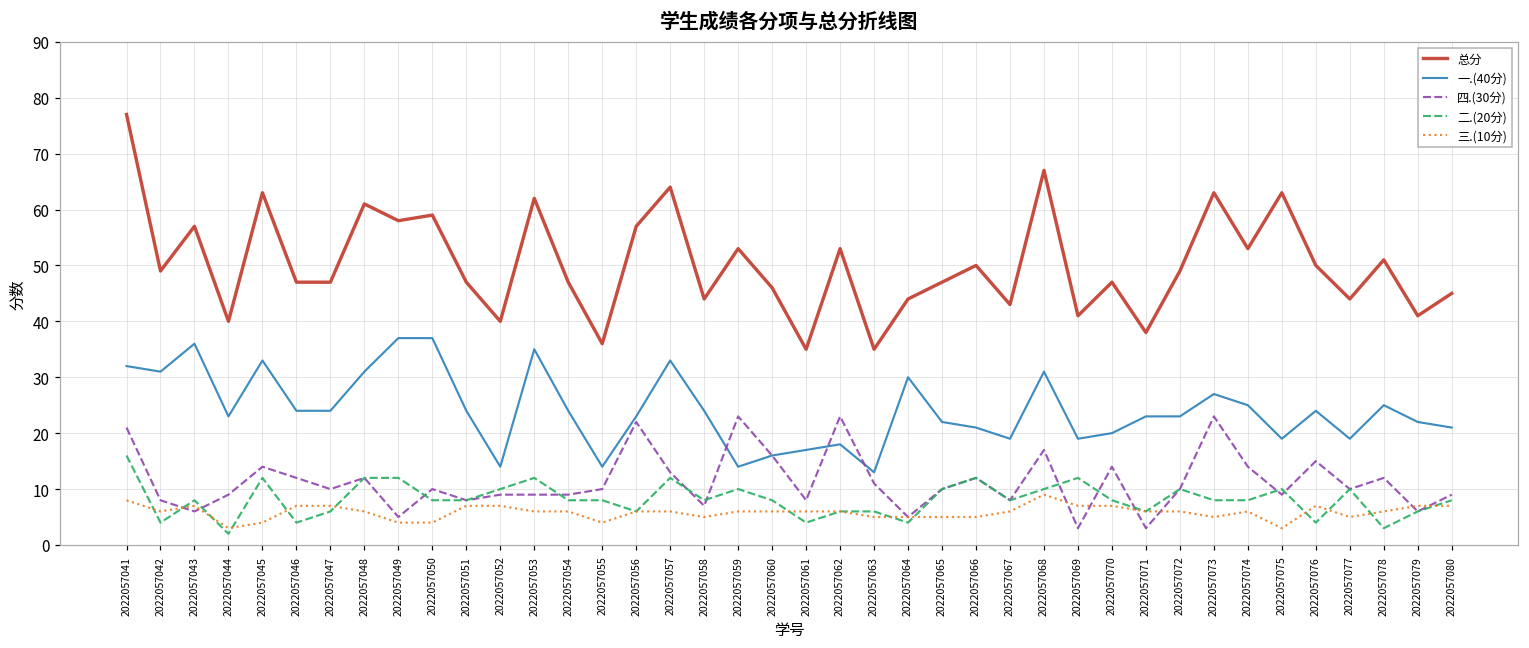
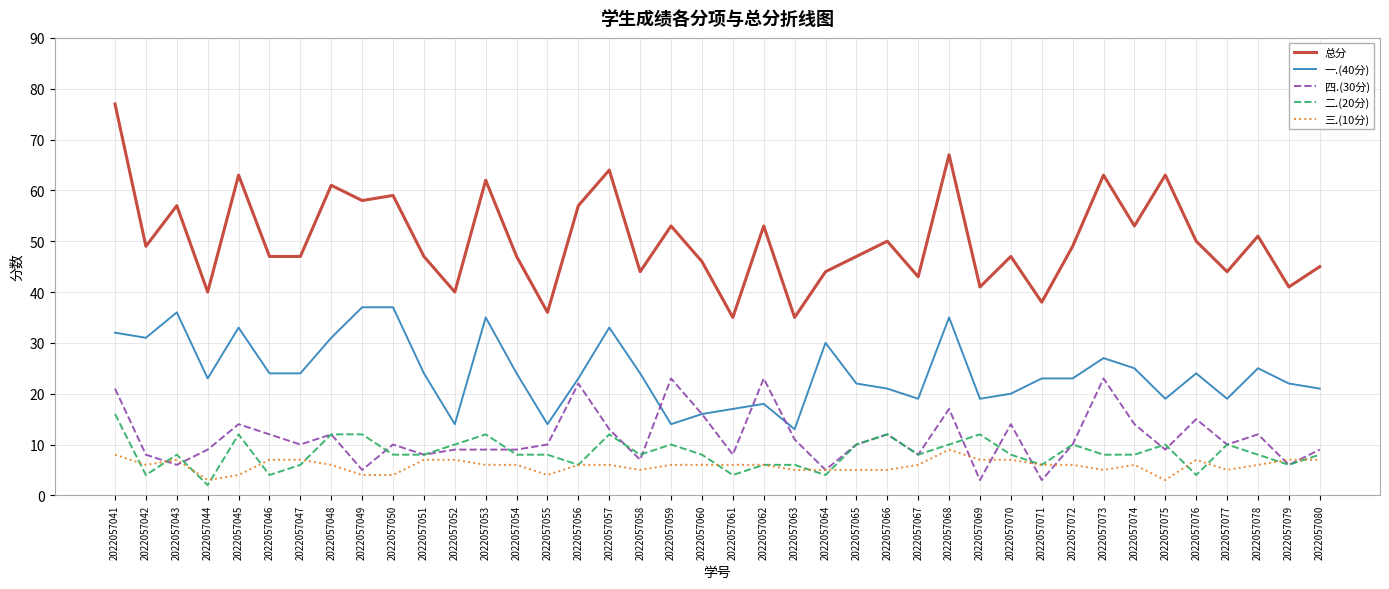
  {
    "总分": {
      "2022057041": 77,
      "2022057042": 49,
      "2022057043": 57,
      "2022057044": 40,
      "2022057045": 63,
      "2022057046": 47,
      "2022057047": 47,
      "2022057048": 61,
      "2022057049": 58,
      "2022057050": 59,
      "2022057051": 47,
      "2022057052": 40,
      "2022057053": 62,
      "2022057054": 47,
      "2022057055": 36,
      "2022057056": 57,
      "2022057057": 64,
      "2022057058": 44,
      "2022057059": 53,
      "2022057060": 46,
      "2022057061": 35,
      "2022057062": 53,
      "2022057063": 35,
      "2022057064": 44,
      "2022057065": 47,
      "2022057066": 50,
      "2022057067": 43,
      "2022057068": 67,
      "2022057069": 41,
      "2022057070": 47,
      "2022057071": 38,
      "2022057072": 49,
      "2022057073": 63,
      "2022057074": 53,
      "2022057075": 63,
      "2022057076": 50,
      "2022057077": 44,
      "2022057078": 51,
      "2022057079": 41,
      "2022057080": 45
    },
    "一.(40分)": {
      "2022057041": 32,
      "2022057042": 31,
      "2022057043": 36,
      "2022057044": 23,
      "2022057045": 33,
      "2022057046": 24,
      "2022057047": 24,
      "2022057048": 31,
      "2022057049": 37,
      "2022057050": 37,
      "2022057051": 24,
      "2022057052": 14,
      "2022057053": 35,
      "2022057054": 24,
      "2022057055": 14,
      "2022057056": 23,
      "2022057057": 33,
      "2022057058": 24,
      "2022057059": 14,
      "2022057061": 17,
      "2022057062": 18,
      "2022057063": 13,
      "2022057064": 30,
      "2022057065": 22,
      "2022057066": 21,
      "2022057067": 19,
-     "2022057068": 31,
+     "2022057068": 35,
      "2022057069": 19,
      "2022057070": 20,
      "2022057071": 23,
      "2022057072": 23,
      "2022057073": 27,
      "2022057074": 25,
      "2022057075": 19,
      "2022057076": 24,
      "2022057077": 19,
      "2022057078": 25,
      "2022057079": 22,
      "2022057080": 21
    },
    "四.(30分)": {
      "2022057041": 21,
      "2022057042": 8,
      "2022057043": 6,
      "2022057044": 9,
      "2022057045": 14,
      "2022057046": 12,
      "2022057047": 10,
      "2022057049": 5,
      "2022057050": 10,
      "2022057052": 9,
      "2022057053": 9,
      "2022057054": 9,
      "2022057055": 10,
      "2022057056": 22,
      "2022057057": 13,
      "2022057058": 7,
      "2022057059": 23,
      "2022057061": 8,
      "2022057062": 23,
      "2022057063": 11,
      "2022057068": 17,
      "2022057069": 3,
      "2022057070": 14,
      "2022057071": 3,
      "2022057073": 23,
      "2022057074": 14,
      "2022057075": 9,
      "2022057076": 15,
      "2022057078": 12,
      "2022057080": 9
    },
    "二.(20分)": {
      "2022057041": 16,
      "2022057042": 4,
      "2022057043": 8,
      "2022057044": 2,
      "2022057045": 12,
      "2022057046": 4,
      "2022057047": 6,
      "2022057049": 12,
      "2022057050": 8,
      "2022057052": 10,
      "2022057053": 12,
      "2022057054": 8,
      "2022057055": 8,
      "2022057057": 12,
      "2022057058": 8,
      "2022057059": 10,
      "2022057060": 8,
      "2022057061": 4,
      "2022057063": 6,
      "2022057064": 4,
      "2022057068": 10,
      "2022057069": 12,
      "2022057070": 8,
      "2022057073": 8,
      "2022057074": 8,
      "2022057075": 10,
      "2022057076": 4,
-     "2022057078": 3,
+     "2022057078": 8,
      "2022057080": 8
    },
    "三.(10分)": {
      "2022057041": 8,
      "2022057042": 6,
      "2022057043": 7,
      "2022057044": 3,
      "2022057045": 4,
      "2022057046": 7,
      "2022057047": 7,
      "2022057048": 6,
      "2022057049": 4,
      "2022057050": 4,
      "2022057051": 7,
      "2022057052": 7,
      "2022057053": 6,
      "2022057054": 6,
      "2022057055": 4,
      "2022057057": 6,
      "2022057058": 5,
      "2022057059": 6,
      "2022057060": 6,
      "2022057061": 6,
      "2022057063": 5,
      "2022057065": 5,
      "2022057066": 5,
      "2022057067": 6,
      "2022057068": 9,
      "2022057069": 7,
      "2022057070": 7,
      "2022057072": 6,
      "2022057073": 5,
      "2022057074": 6,
      "2022057075": 3,
      "2022057076": 7,
      "2022057077": 5,
      "2022057078": 6,
      "2022057079": 7,
      "2022057080": 7
    }
  }
